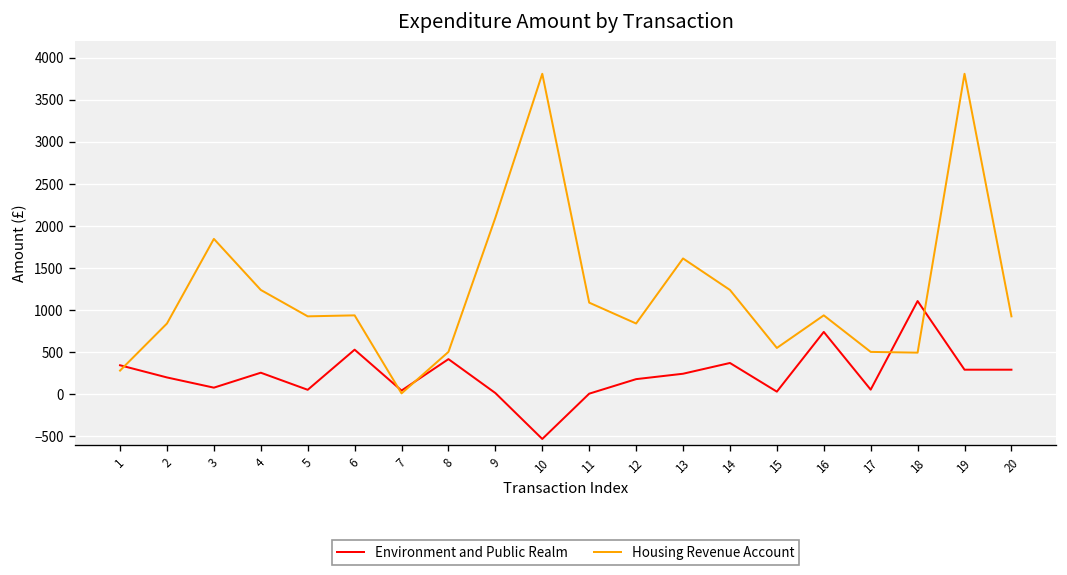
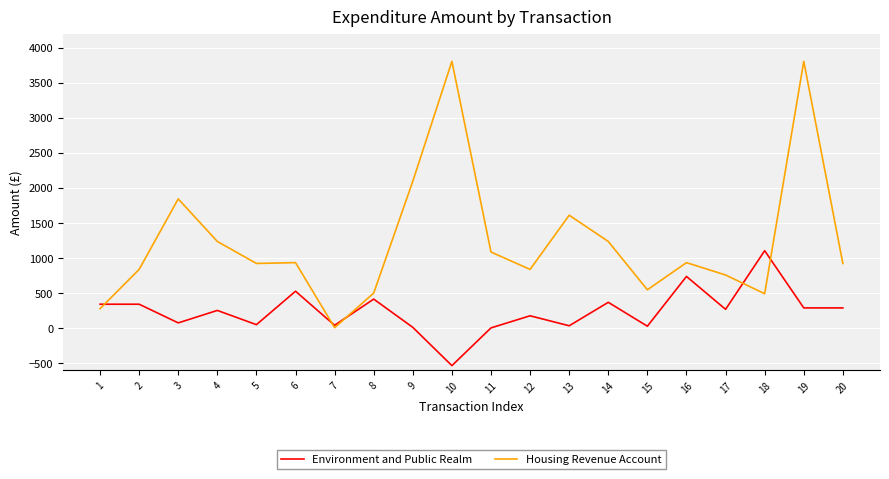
  {
    "Environment and Public Realm": {
      "1": 300,
-     "2": 200,
+     "2": 300,
      "3": 100,
      "4": 300,
      "5": 100,
      "6": 500,
      "8": 400,
      "9": 0,
      "10": -500,
      "11": 0,
      "12": 200,
-     "13": 200,
+     "13": 0,
      "14": 400,
      "15": 0,
      "16": 700,
-     "17": 100,
+     "17": 300,
      "18": 1100,
      "19": 300,
      "20": 300
    },
    "Housing Revenue Account": {
      "1": 300,
      "2": 800,
      "3": 1800,
      "4": 1200,
      "5": 900,
      "6": 900,
      "8": 500,
      "9": 2100,
      "10": 3800,
      "11": 1100,
      "12": 800,
      "13": 1600,
      "14": 1200,
      "15": 600,
      "16": 900,
-     "17": 500,
+     "17": 800,
      "18": 500,
      "19": 3800,
      "20": 900
    }
  }
